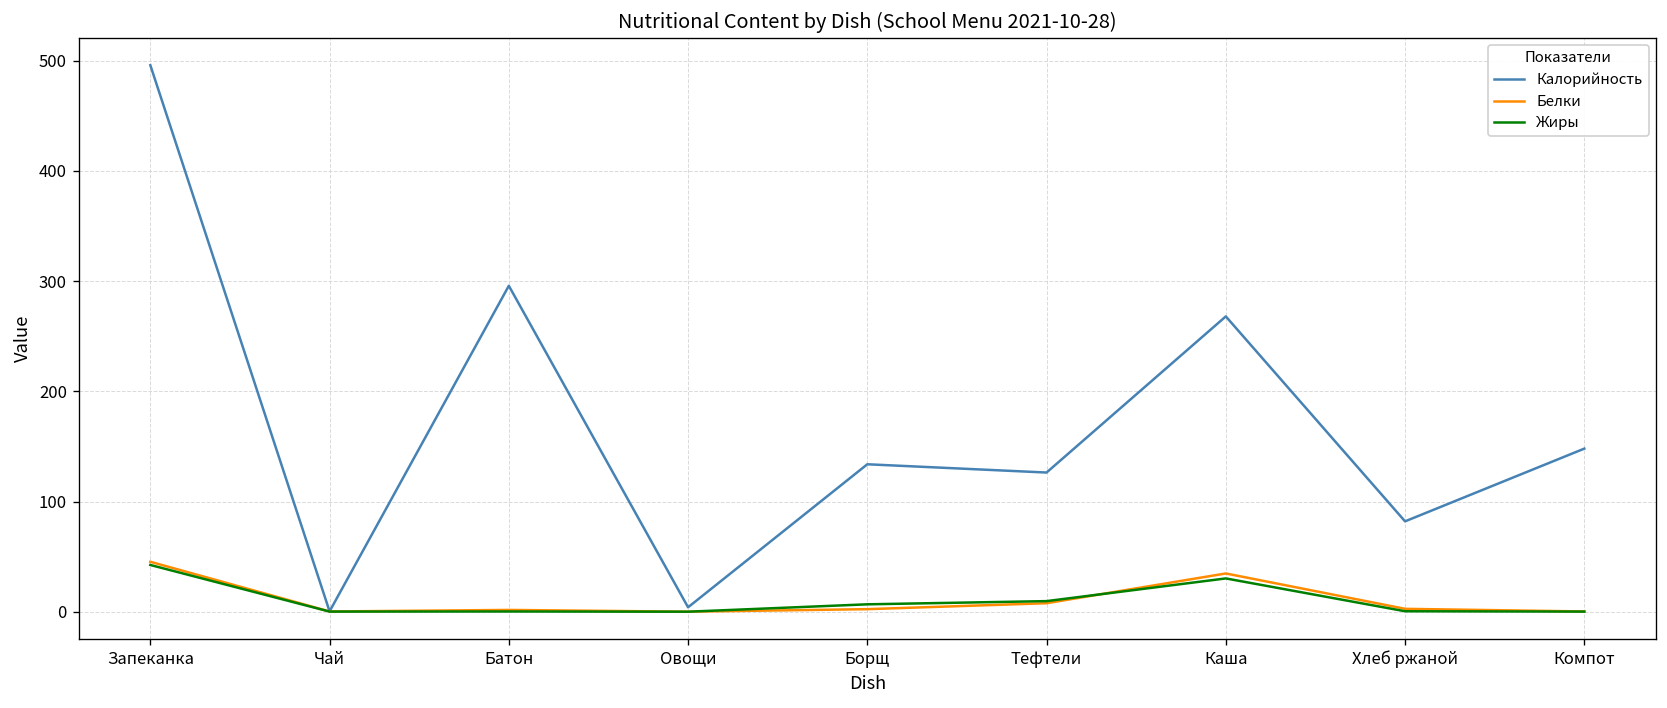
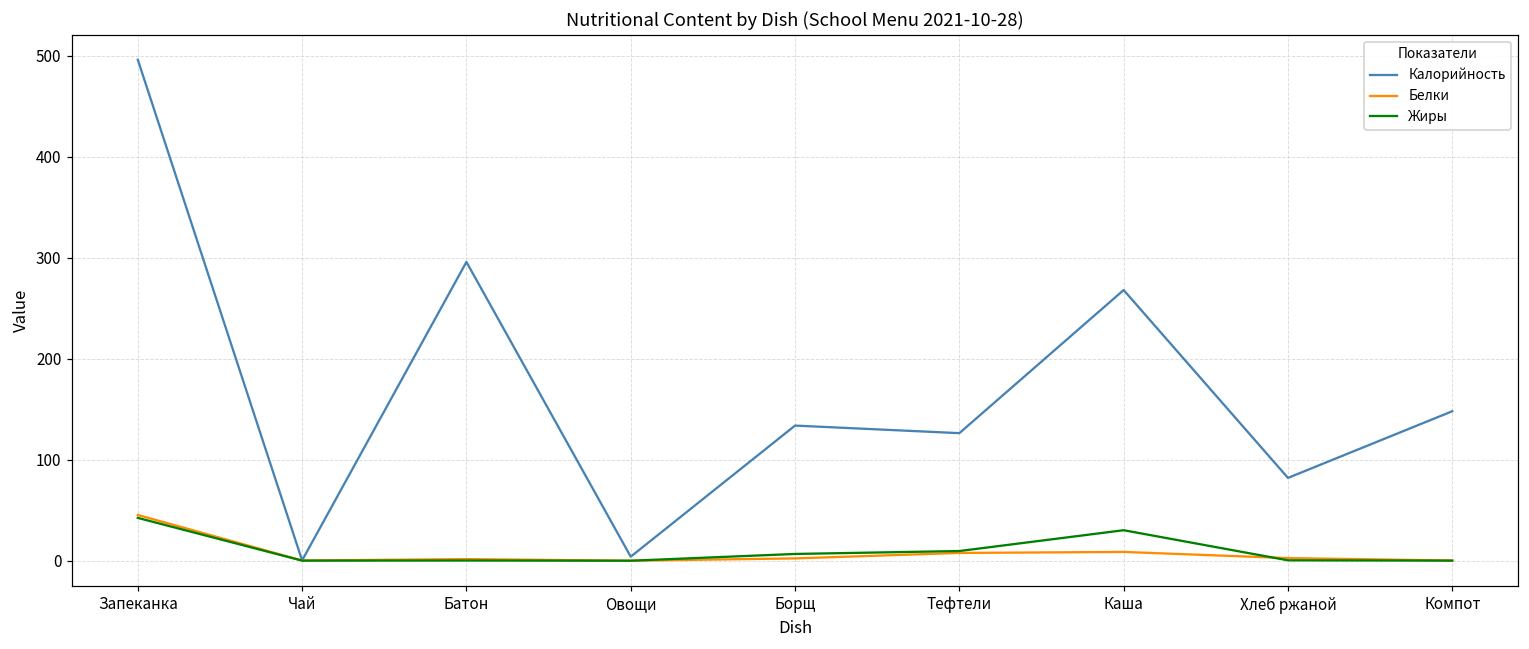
  {
    "Калорийность": {
      "Запеканка": 500,
      "Батон": 300,
      "Овощи": 0,
      "Борщ": 130,
      "Тефтели": 130,
      "Каша": 270,
      "Хлеб ржаной": 80,
      "Компот": 150
    },
    "Белки": {
      "Запеканка": 50,
      "Борщ": 0,
-     "Каша": 30
+     "Каша": 10
    },
    "Жиры": {
      "Запеканка": 40,
      "Борщ": 10,
      "Каша": 30
    }
  }
